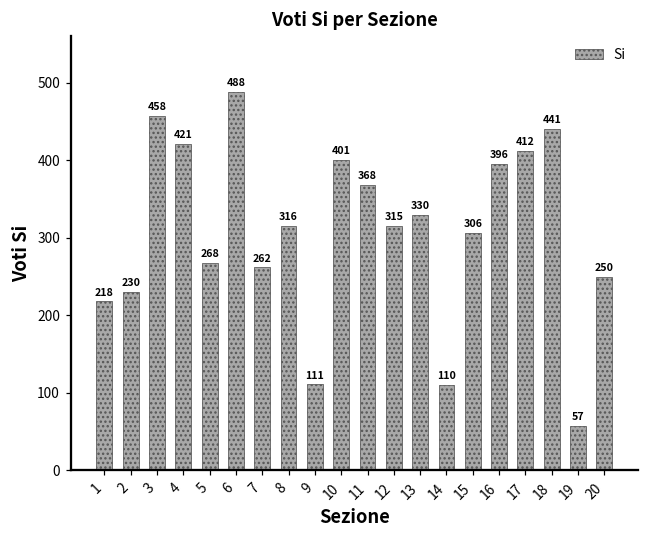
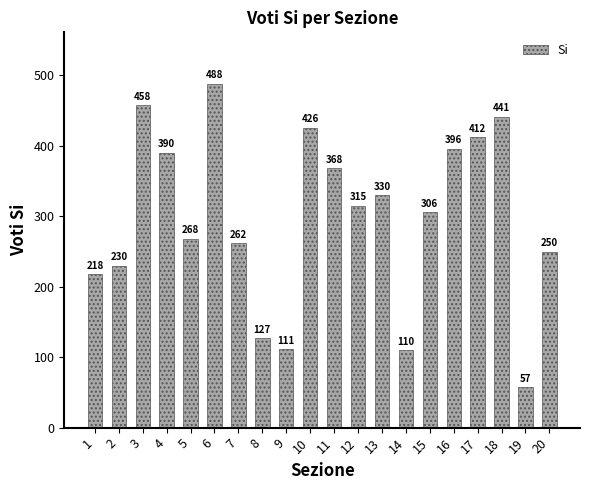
  {
    "1": 218,
    "2": 230,
    "3": 458,
-   "4": 421,
+   "4": 390,
    "5": 268,
    "6": 488,
    "7": 262,
-   "8": 316,
+   "8": 127,
    "9": 111,
-   "10": 401,
+   "10": 426,
    "11": 368,
    "12": 315,
    "13": 330,
    "14": 110,
    "15": 306,
    "16": 396,
    "17": 412,
    "18": 441,
    "19": 57,
    "20": 250
  }
